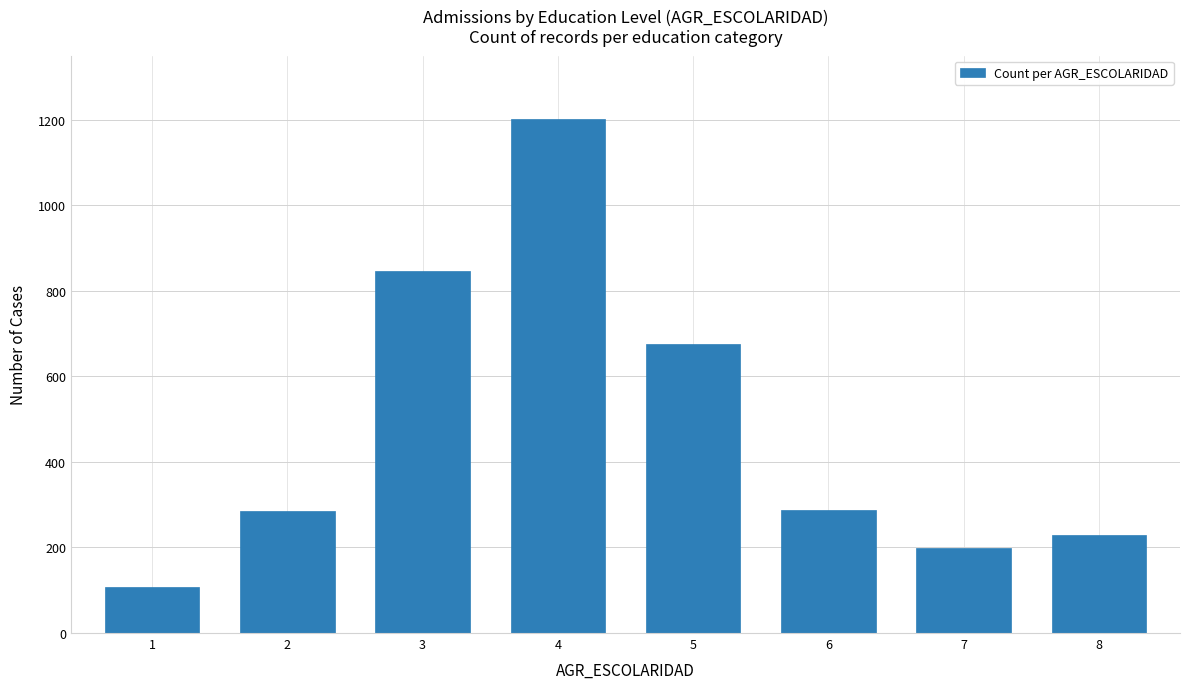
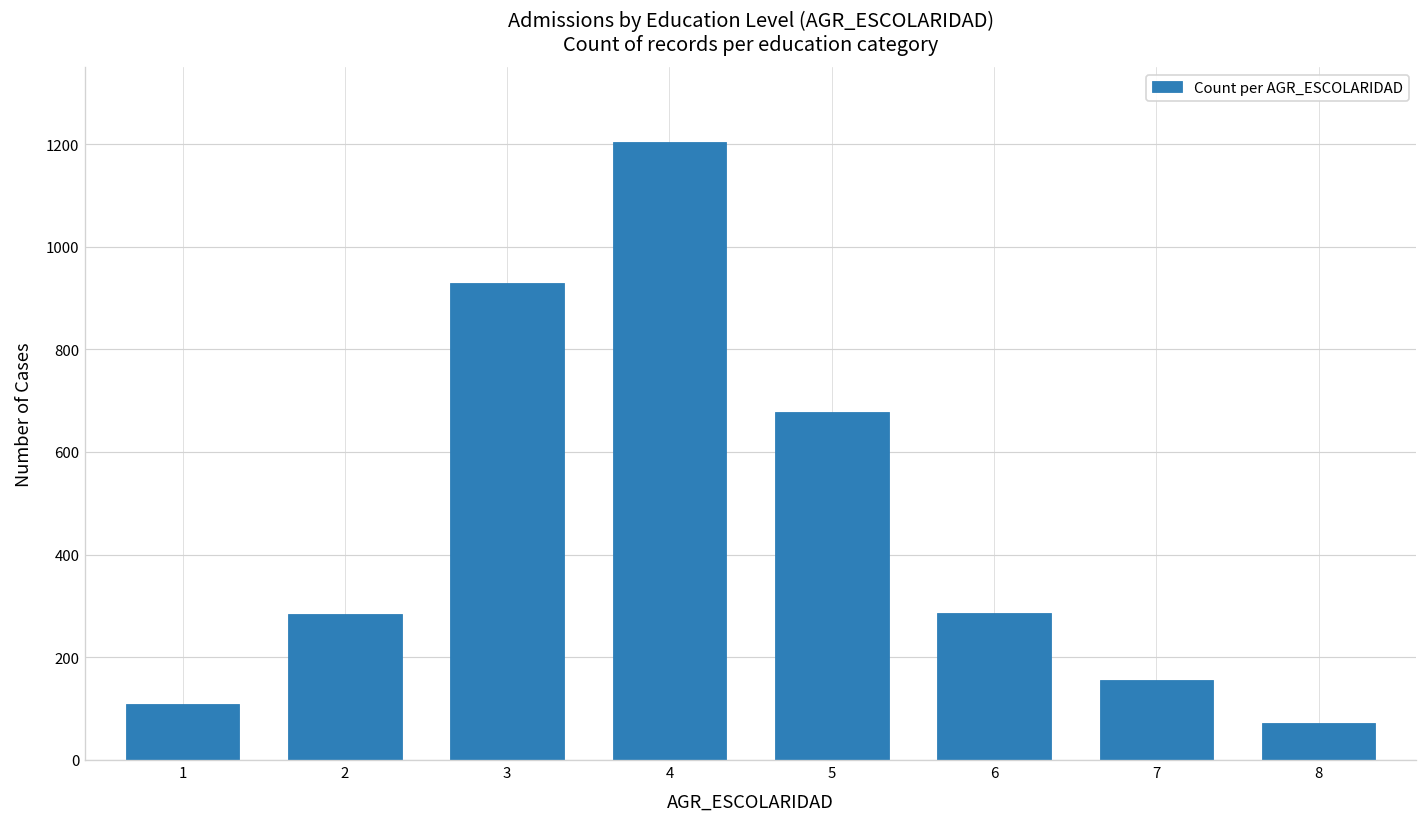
  {
    "1": 110,
    "2": 290,
-   "3": 850,
+   "3": 930,
    "4": 1200,
    "5": 680,
    "6": 290,
-   "7": 200,
-   "8": 230
+   "7": 160,
+   "8": 70
  }
